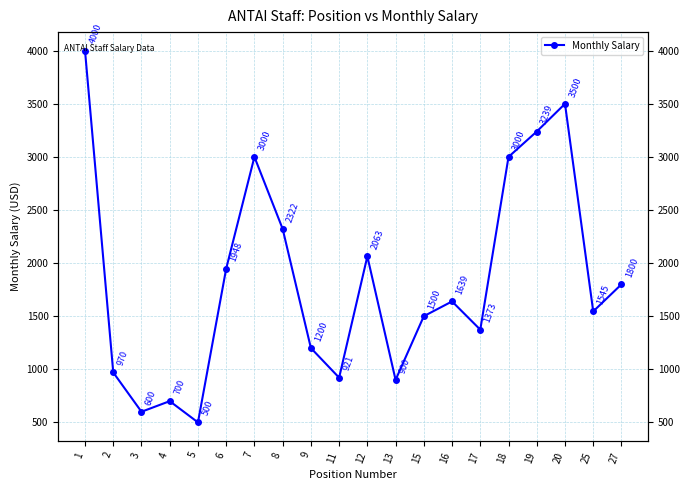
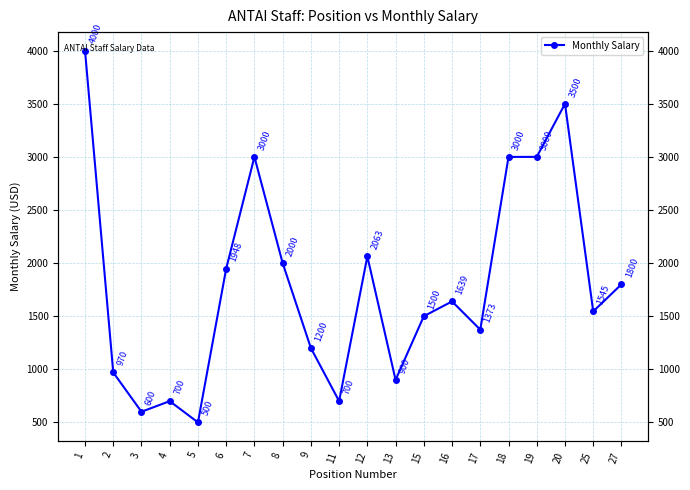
  {
    "1": 4000,
    "2": 970,
    "3": 600,
    "4": 700,
    "5": 500,
    "6": 1948,
    "7": 3000,
-   "8": 2322,
+   "8": 2000,
    "9": 1200,
-   "11": 921,
+   "11": 700,
    "12": 2063,
    "13": 900,
    "15": 1500,
    "16": 1639,
    "17": 1373,
    "18": 3000,
-   "19": 3239,
+   "19": 3000,
    "20": 3500,
    "25": 1545,
    "27": 1800
  }
